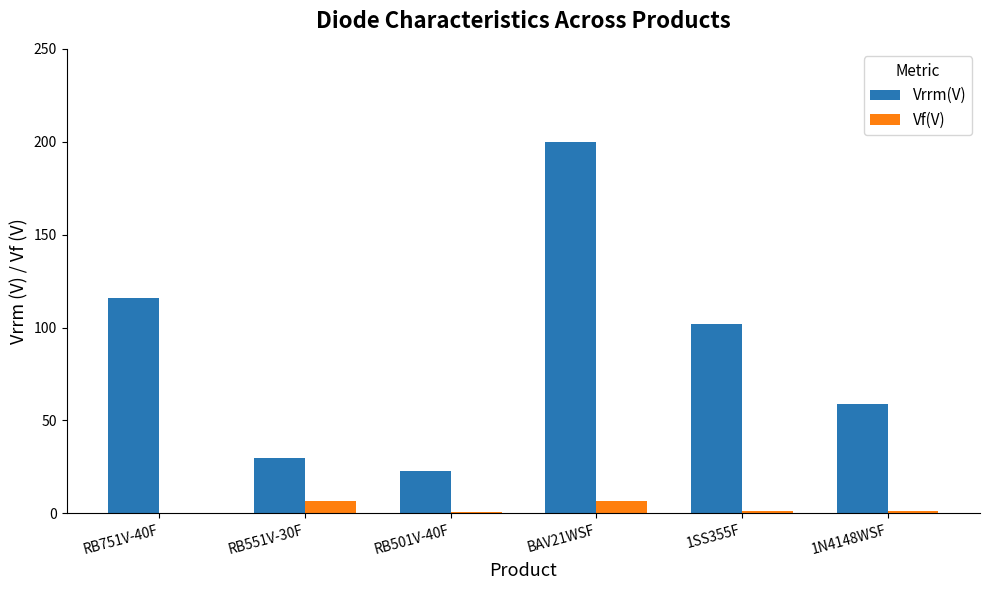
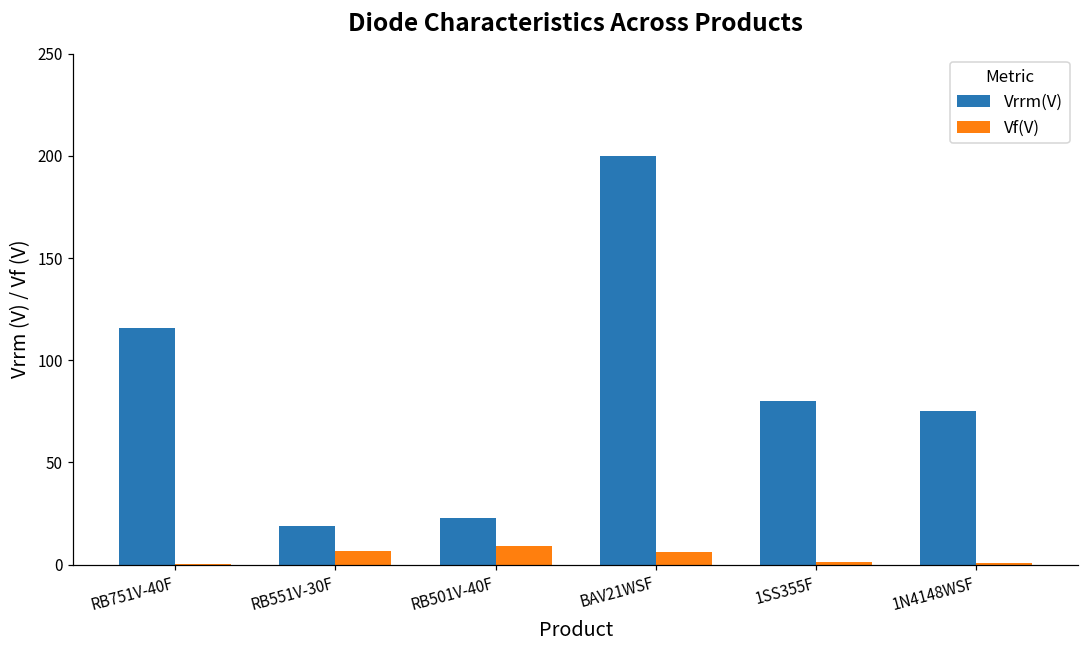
  {
    "Vrrm(V)": {
      "RB751V-40F": 116,
-     "RB551V-30F": 30,
+     "RB551V-30F": 19,
      "RB501V-40F": 23,
      "BAV21WSF": 200,
-     "1SS355F": 102,
-     "1N4148WSF": 59
+     "1SS355F": 80,
+     "1N4148WSF": 75
    },
    "Vf(V)": {
      "RB551V-30F": 7,
-     "RB501V-40F": 1,
+     "RB501V-40F": 9,
      "BAV21WSF": 6
    }
  }
